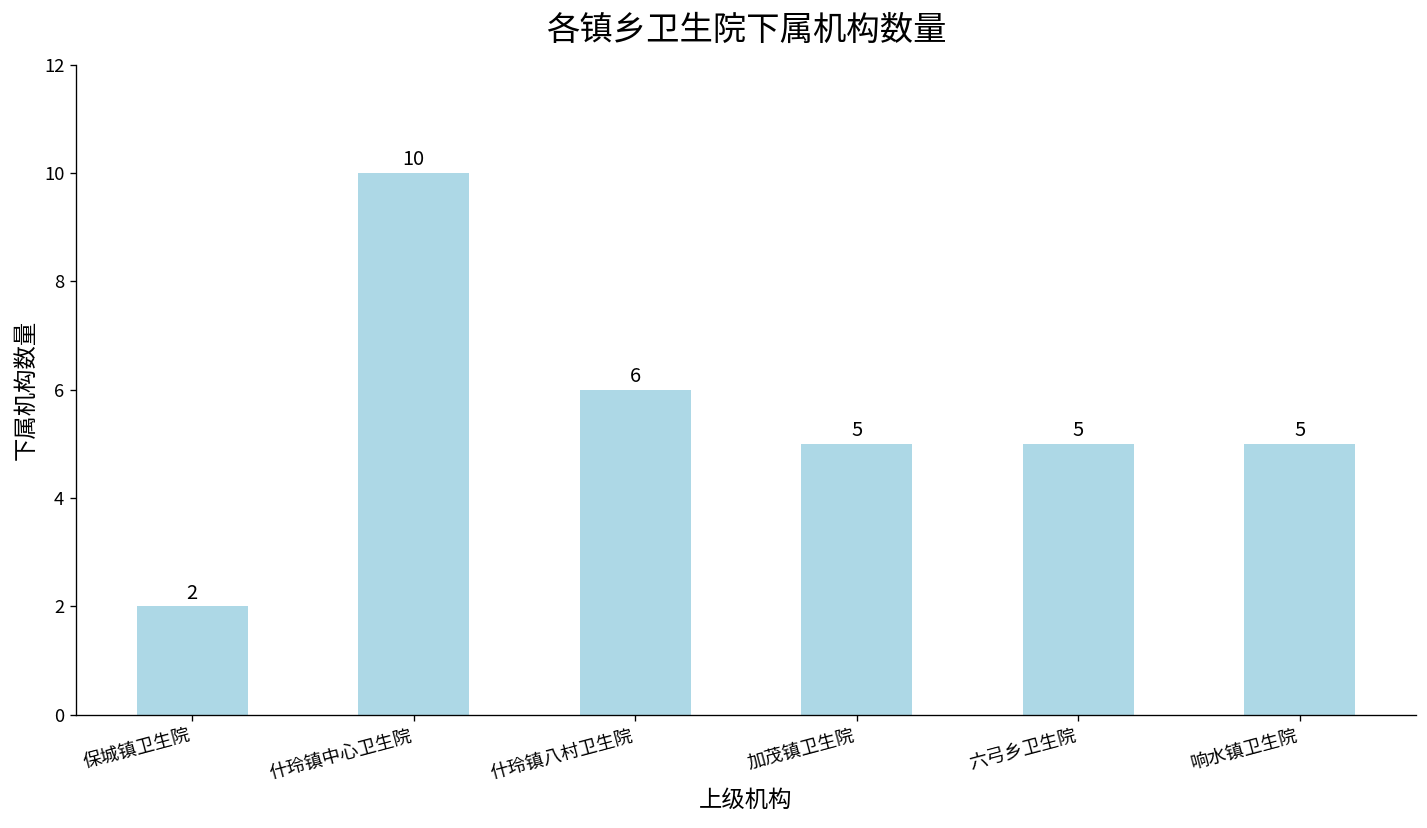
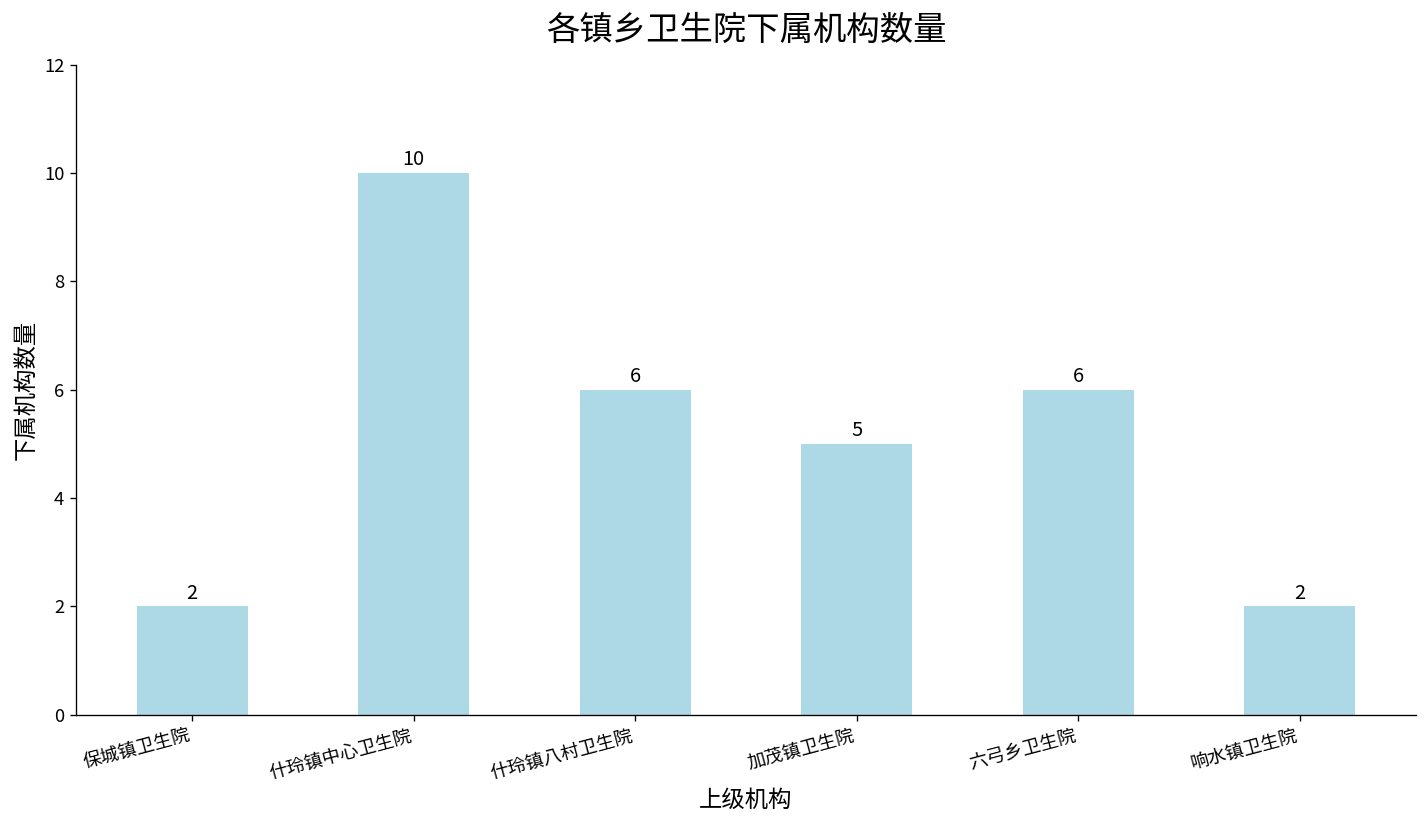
  {
    "保城镇卫生院": 2,
    "什玲镇中心卫生院": 10,
    "什玲镇八村卫生院": 6,
    "加茂镇卫生院": 5,
-   "六弓乡卫生院": 5,
-   "响水镇卫生院": 5
+   "六弓乡卫生院": 6,
+   "响水镇卫生院": 2
  }
